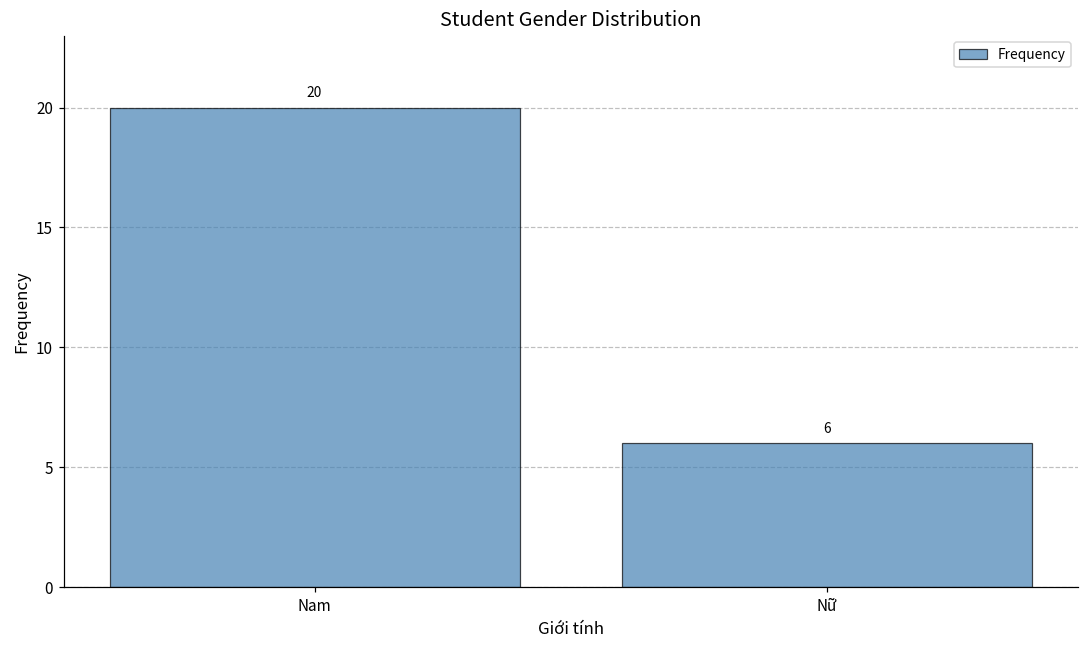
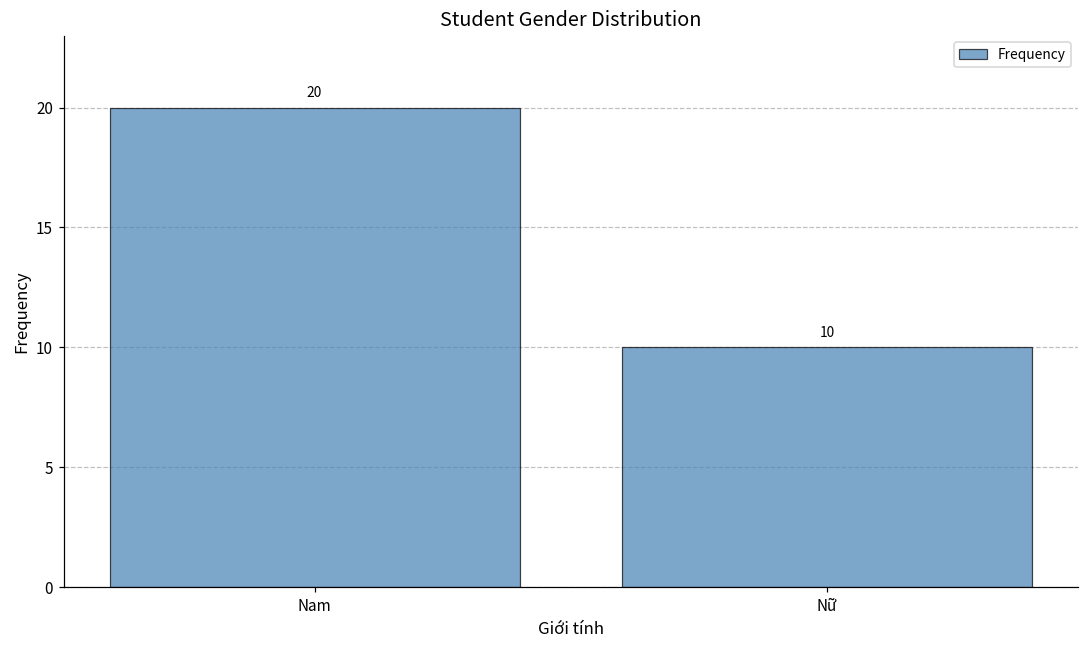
  {
    "Nam": 20,
-   "Nữ": 6
+   "Nữ": 10
  }
